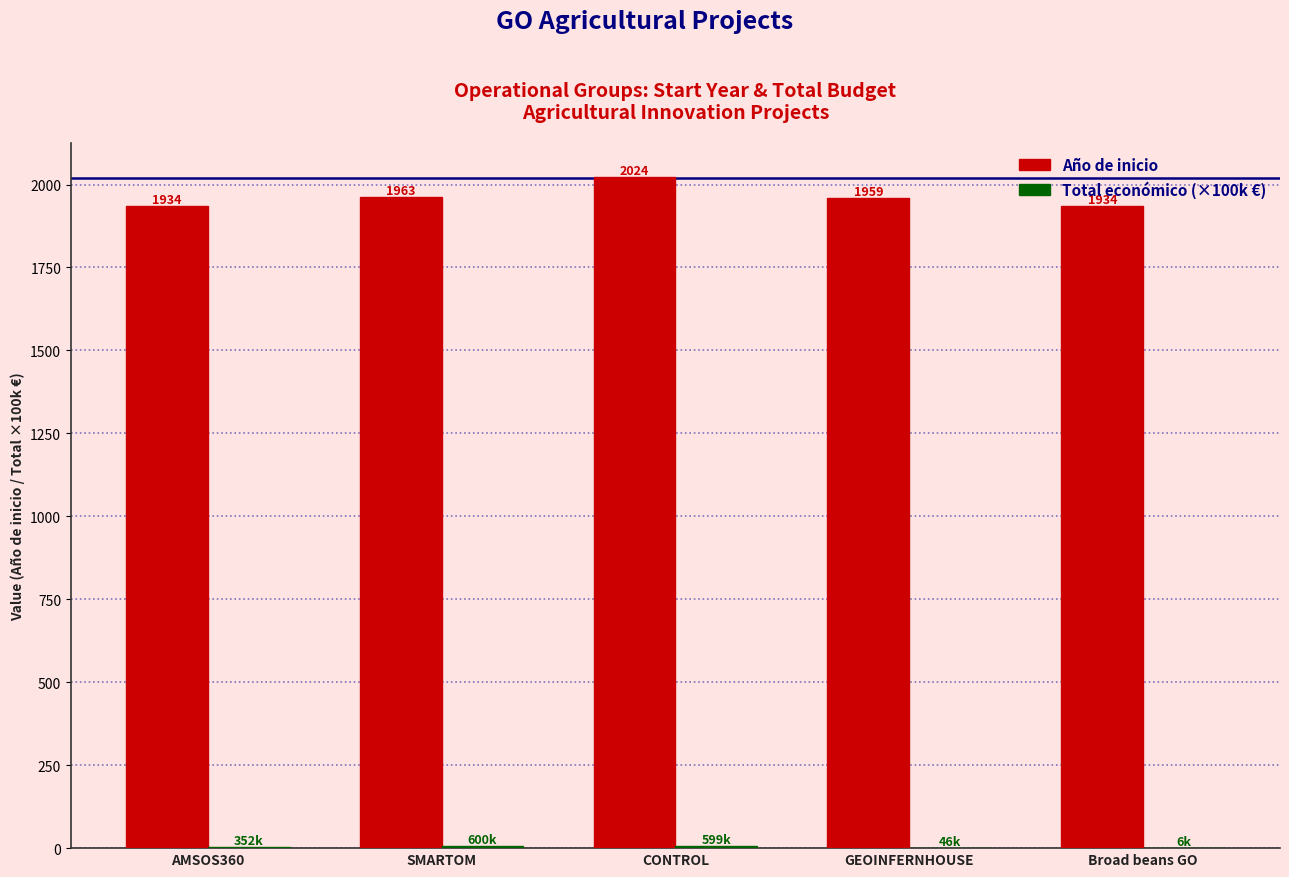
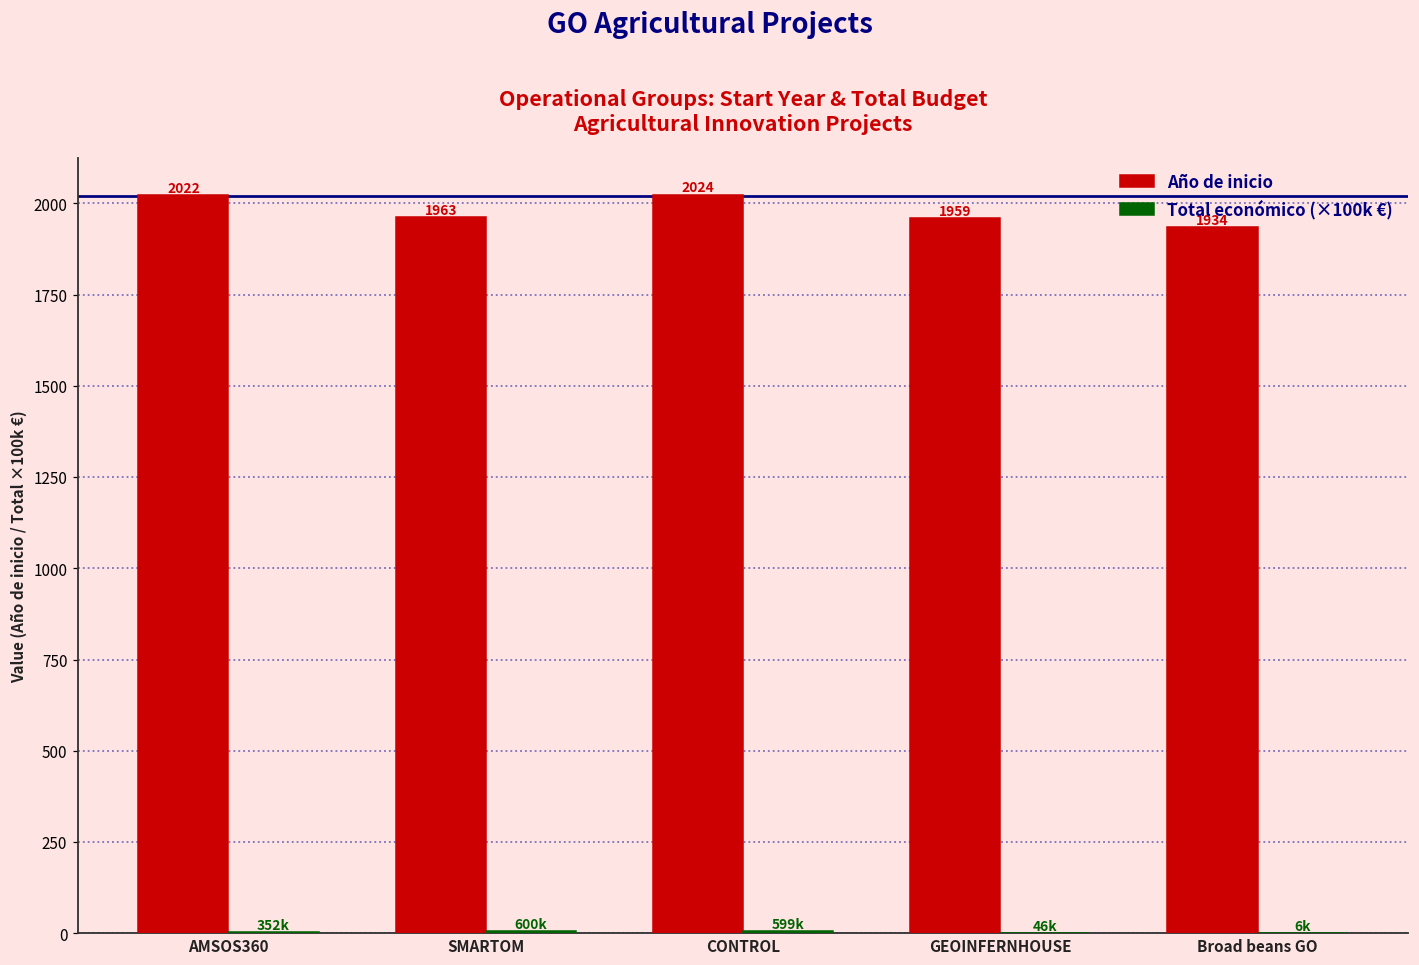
  {
    "Año de inicio": {
-     "AMSOS360": "1934",
+     "AMSOS360": "2022",
      "SMARTOM": "1963",
      "CONTROL": "2024",
      "GEOINFERNHOUSE": "1959"
    },
    "Total económico (×100k €)": {
      "AMSOS360": "352k",
      "SMARTOM": "600k",
      "CONTROL": "599k",
      "GEOINFERNHOUSE": "46k",
      "Broad beans GO": "6k"
    }
  }
